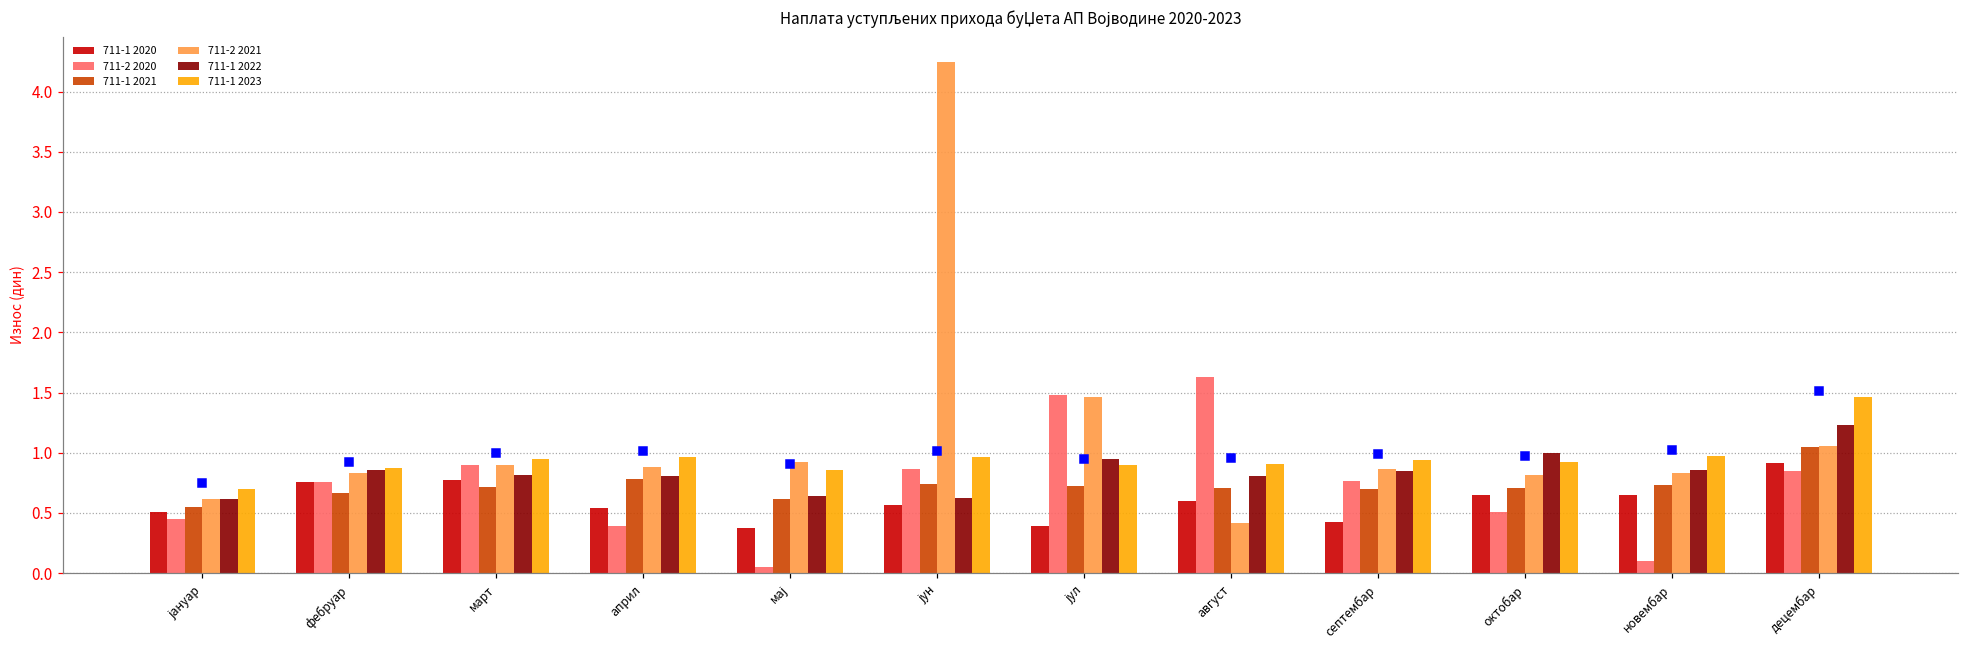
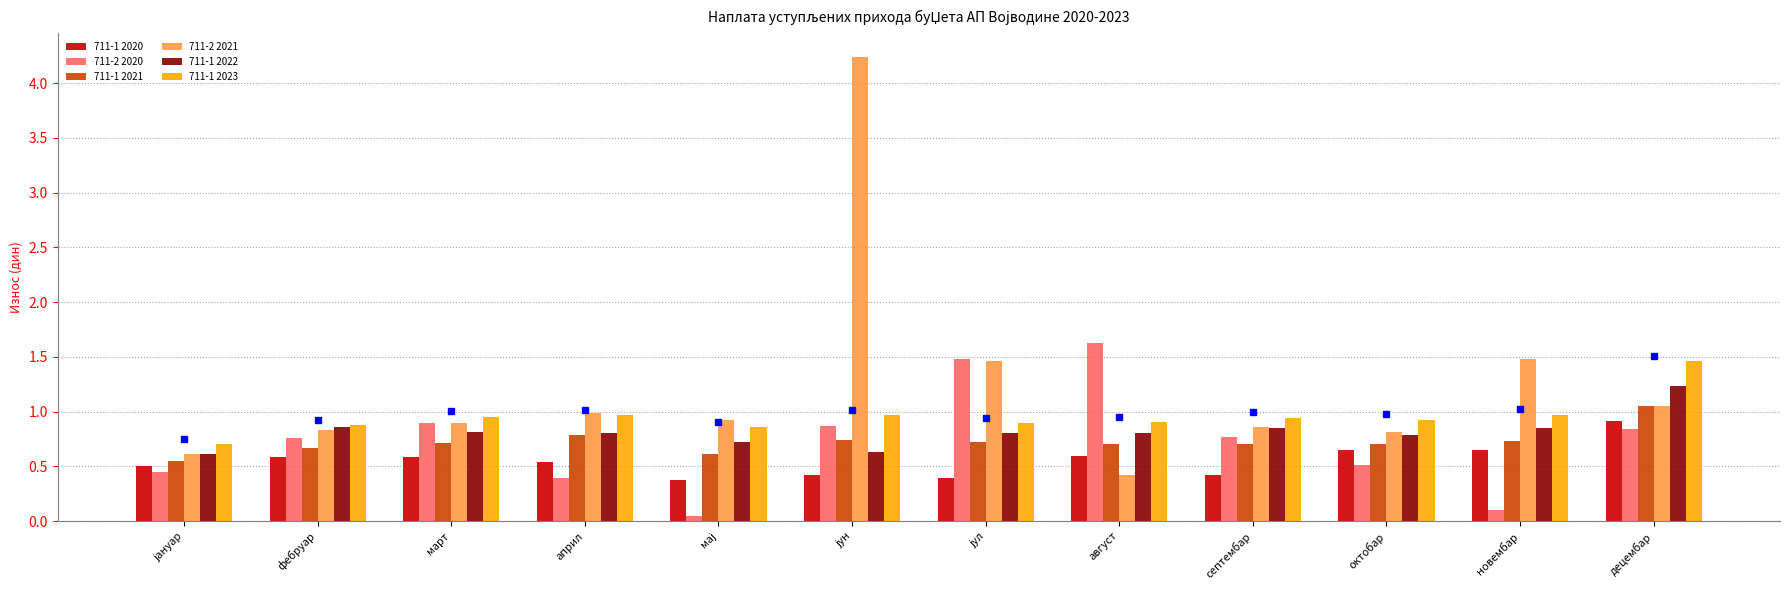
  {
    "711-1 2020": {
      "јануар": 0.51,
-     "фебруар": 0.76,
-     "март": 0.78,
+     "фебруар": 0.59,
+     "март": 0.59,
      "април": 0.54,
      "мај": 0.37,
-     "јун": 0.56,
+     "јун": 0.42,
      "јул": 0.39,
      "август": 0.59,
      "септембар": 0.42,
      "октобар": 0.65,
      "новембар": 0.65,
      "децембар": 0.91
    },
    "711-2 2020": {
      "јануар": 0.45,
      "фебруар": 0.76,
      "март": 0.90,
      "април": 0.39,
      "мај": 0.05,
      "јун": 0.87,
      "јул": 1.48,
      "август": 1.63,
      "септембар": 0.77,
      "октобар": 0.51,
      "новембар": 0.10,
      "децембар": 0.84
    },
    "711-1 2021": {
      "јануар": 0.55,
      "фебруар": 0.67,
      "март": 0.71,
      "април": 0.78,
      "мај": 0.61,
      "јун": 0.74,
      "јул": 0.72,
      "август": 0.71,
      "септембар": 0.70,
      "октобар": 0.71,
      "новембар": 0.73,
      "децембар": 1.05
    },
    "711-2 2021": {
      "јануар": 0.61,
      "фебруар": 0.83,
      "март": 0.90,
-     "април": 0.88,
+     "април": 0.99,
      "мај": 0.92,
      "јун": 4.24,
      "јул": 1.46,
      "август": 0.42,
      "септембар": 0.86,
      "октобар": 0.81,
-     "новембар": 0.83,
+     "новембар": 1.48,
      "децембар": 1.05
    },
    "711-1 2022": {
      "јануар": 0.62,
      "фебруар": 0.86,
      "март": 0.81,
      "април": 0.80,
-     "мај": 0.64,
+     "мај": 0.72,
      "јун": 0.63,
-     "јул": 0.95,
+     "јул": 0.80,
      "август": 0.81,
      "септембар": 0.85,
-     "октобар": 1.00,
+     "октобар": 0.79,
      "новембар": 0.85,
      "децембар": 1.23
    },
    "711-1 2023": {
      "јануар": 0.70,
      "фебруар": 0.87,
      "март": 0.95,
      "април": 0.97,
      "мај": 0.86,
      "јун": 0.97,
      "јул": 0.89,
      "август": 0.90,
      "септембар": 0.94,
      "октобар": 0.92,
      "новембар": 0.97,
      "децембар": 1.46
    }
  }
